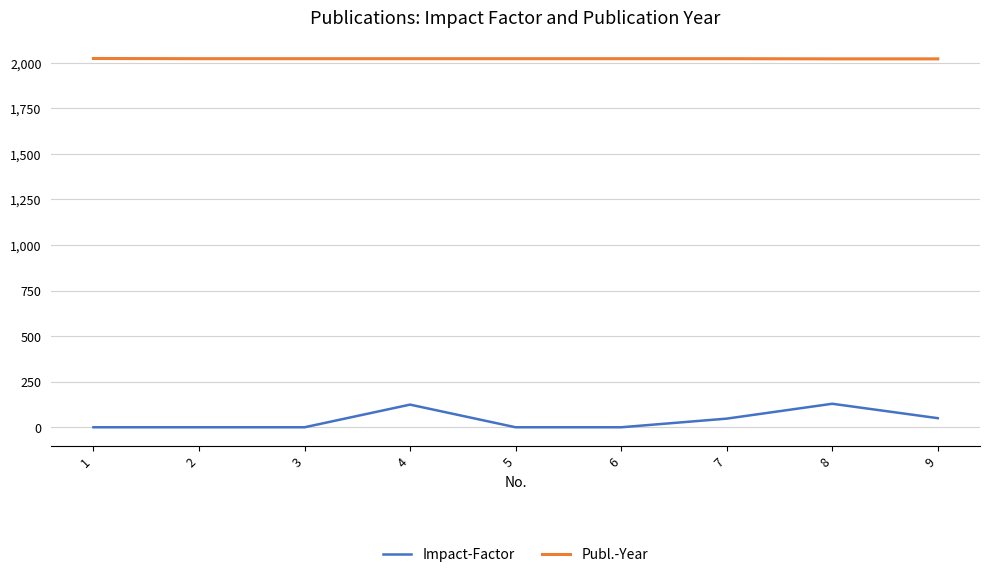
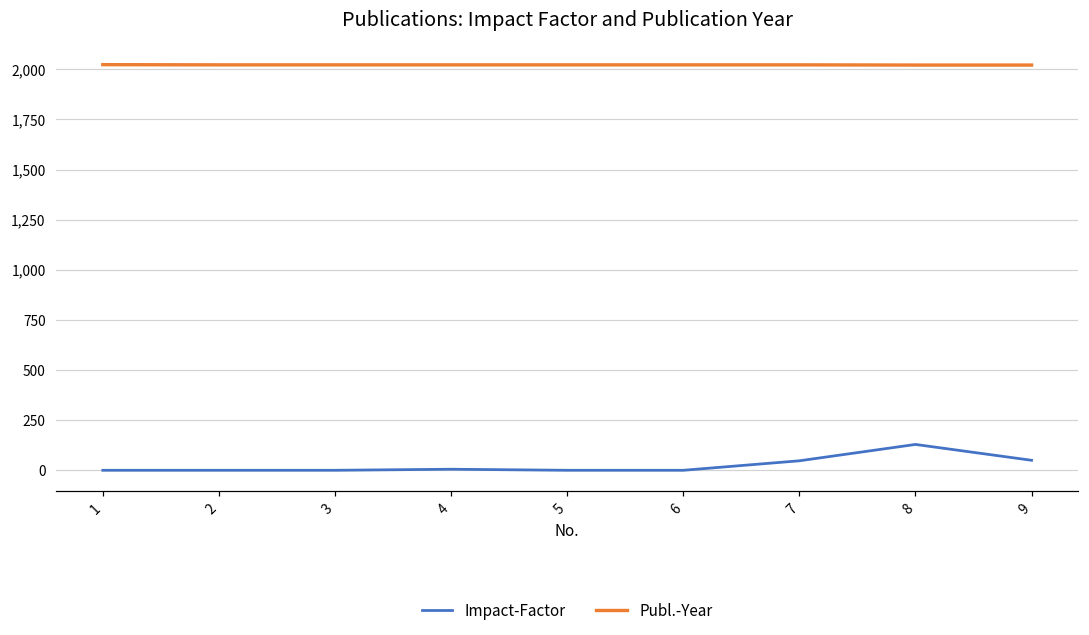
  {
    "Impact-Factor": {
      "1": "0",
      "2": "0",
      "3": "0",
-     "4": "120",
+     "4": "10",
      "5": "0",
      "6": "0",
      "7": "50",
      "8": "130",
      "9": "50"
    },
    "Publ.-Year": {
      "1": "2,020",
      "2": "2,020",
      "3": "2,020",
      "4": "2,020",
      "5": "2,020",
      "6": "2,020",
      "7": "2,020",
      "8": "2,020",
      "9": "2,020"
    }
  }
